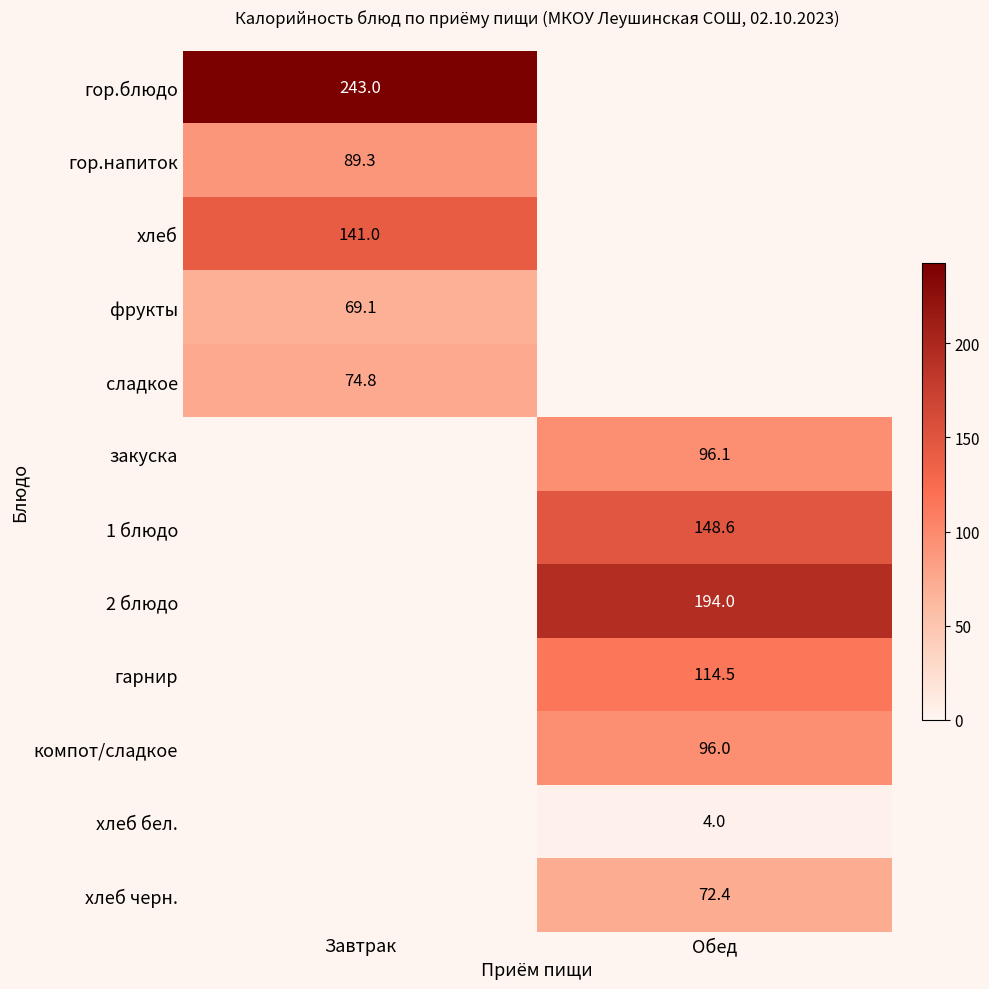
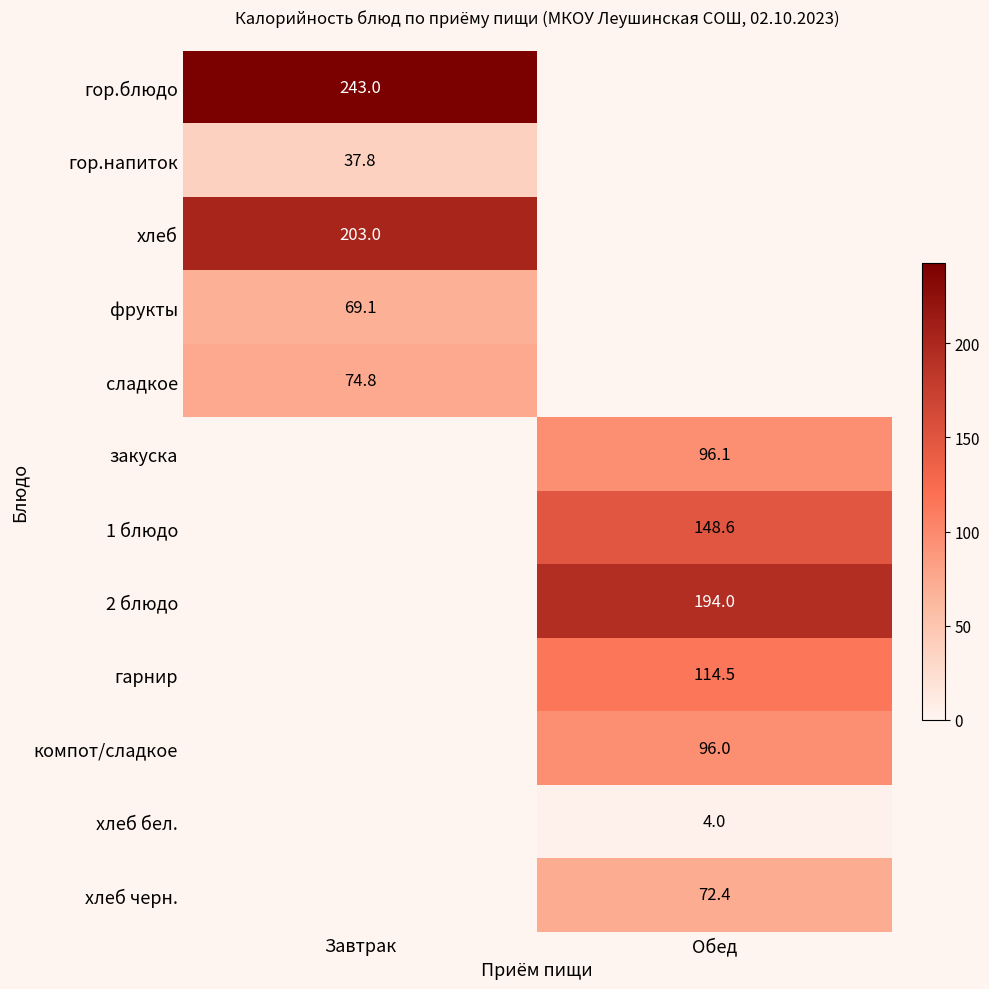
  {
    "гор.блюдо": {
      "Завтрак": 243.0
    },
    "гор.напиток": {
-     "Завтрак": 89.3
+     "Завтрак": 37.8
    },
    "хлеб": {
-     "Завтрак": 141.0
+     "Завтрак": 203.0
    },
    "фрукты": {
      "Завтрак": 69.1
    },
    "сладкое": {
      "Завтрак": 74.8
    },
    "закуска": {
      "Обед": 96.1
    },
    "1 блюдо": {
      "Обед": 148.6
    },
    "2 блюдо": {
      "Обед": 194.0
    },
    "гарнир": {
      "Обед": 114.5
    },
    "компот/сладкое": {
      "Обед": 96.0
    },
    "хлеб бел.": {
      "Обед": 4.0
    },
    "хлеб черн.": {
      "Обед": 72.4
    }
  }
